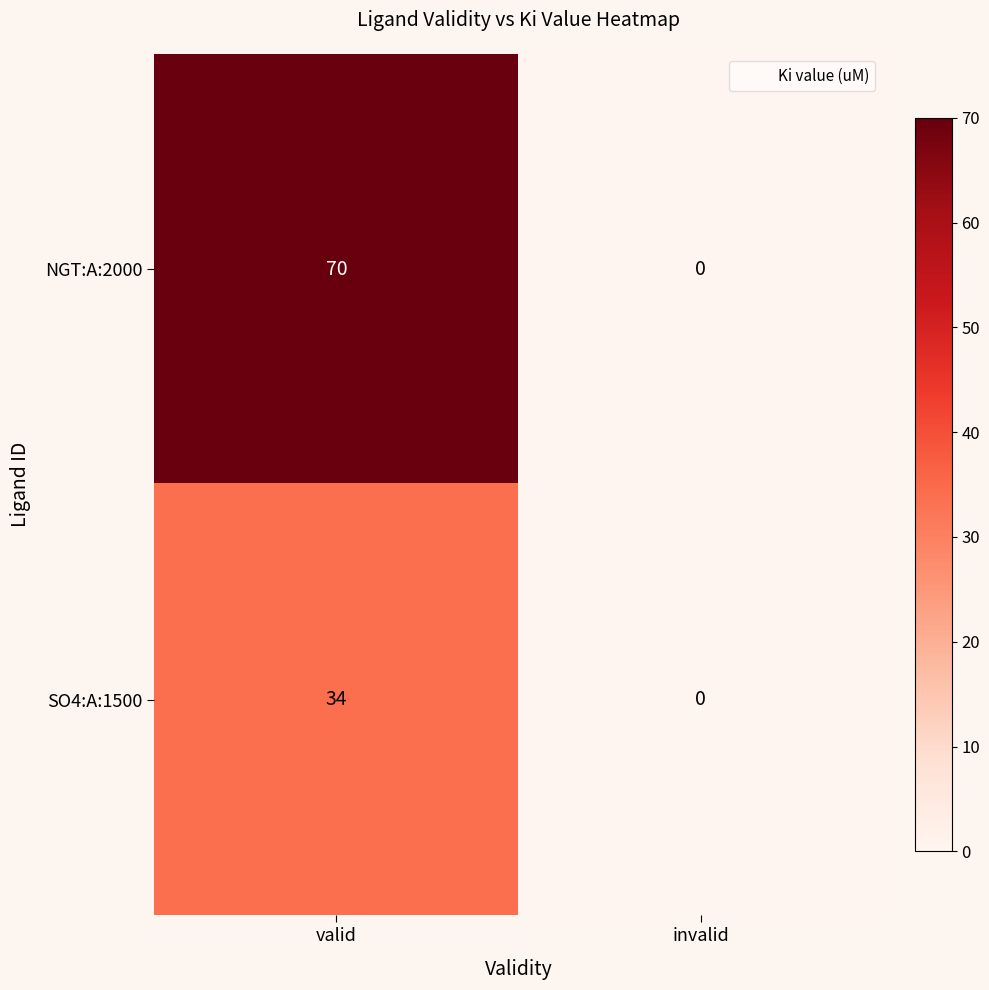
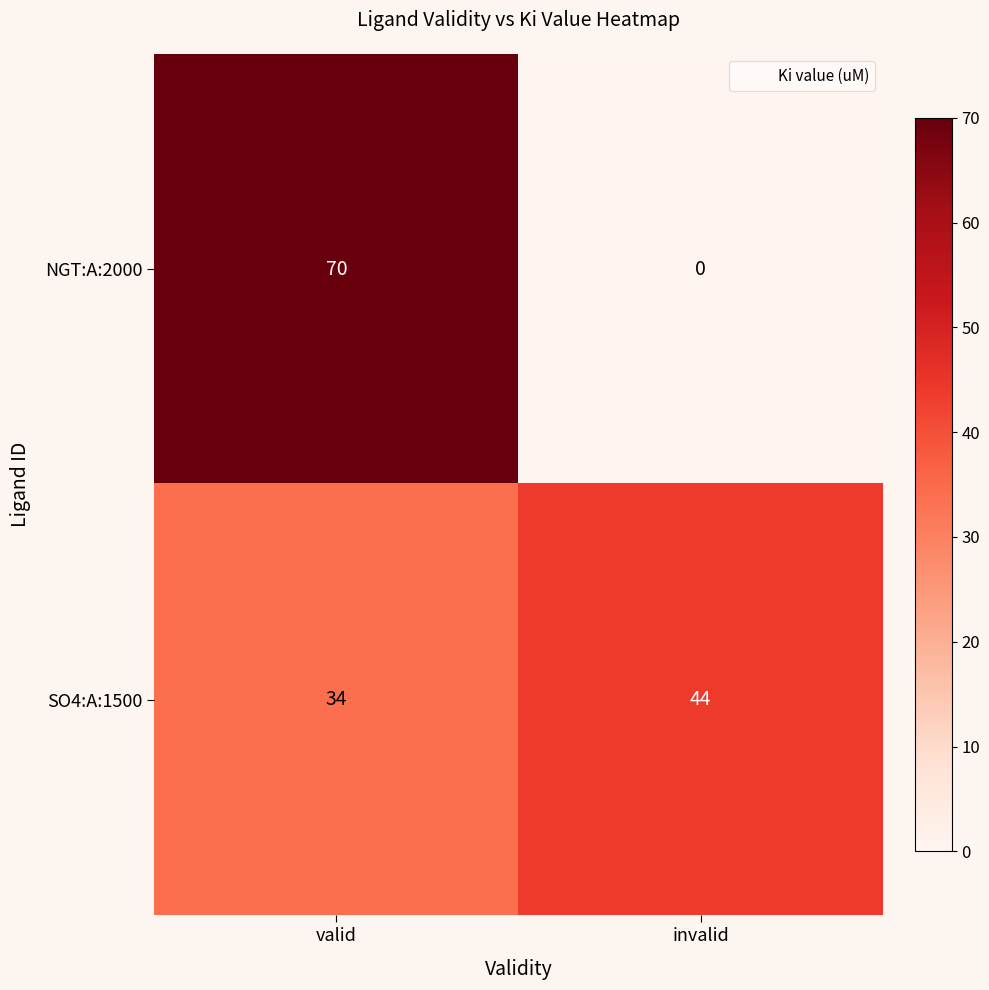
  {
    "NGT:A:2000": {
      "valid": 70,
      "invalid": 0
    },
    "SO4:A:1500": {
      "valid": 34,
-     "invalid": 0
+     "invalid": 44
    }
  }
